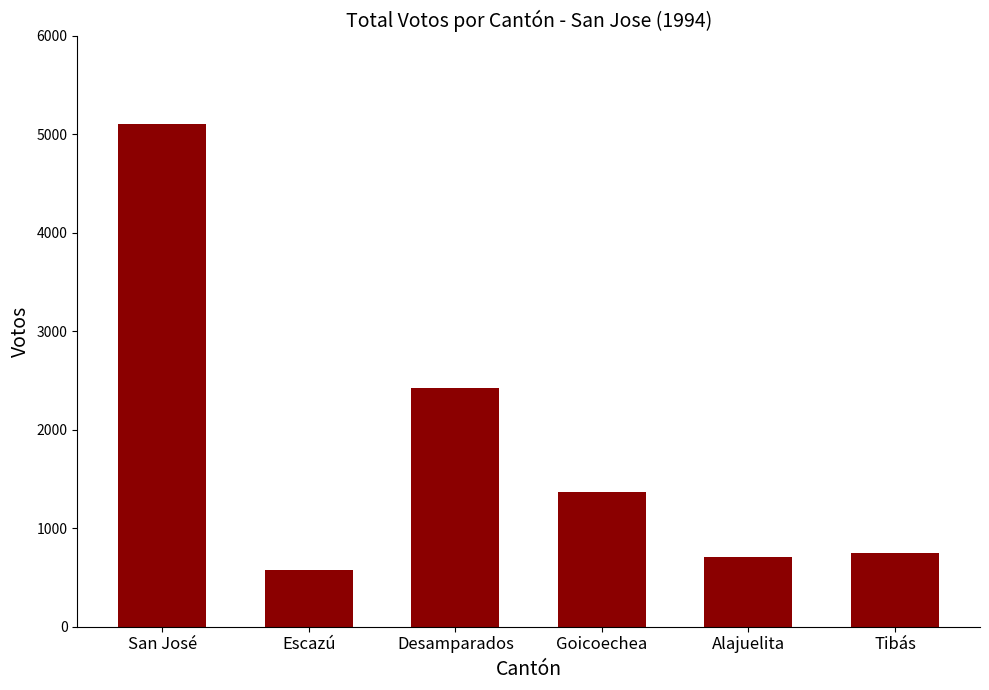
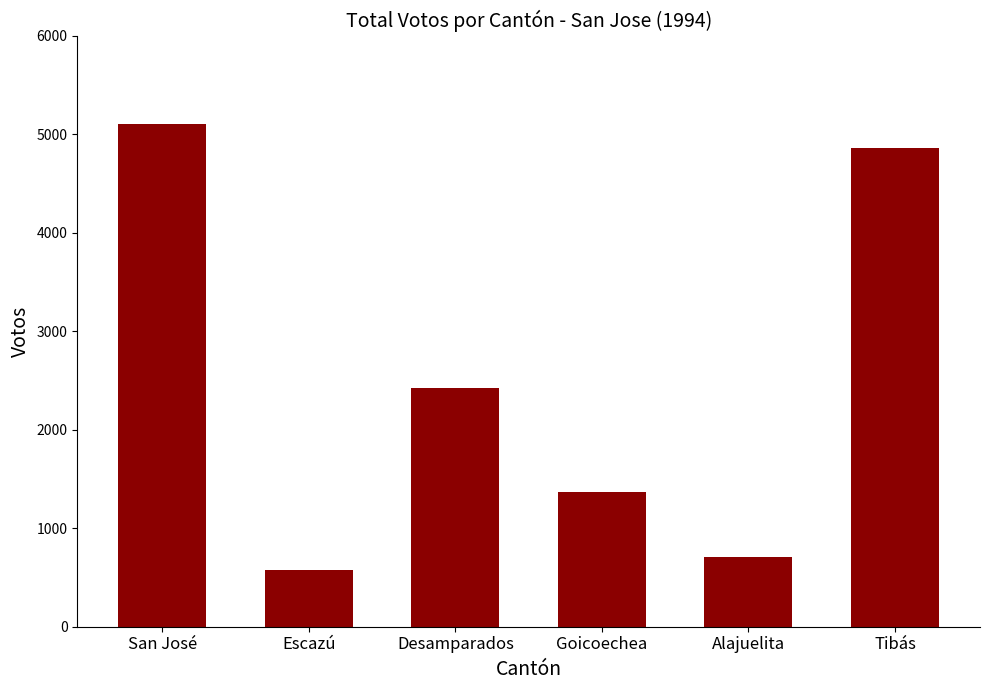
  {
    "San José": 5100,
    "Escazú": 600,
    "Desamparados": 2400,
    "Goicoechea": 1400,
    "Alajuelita": 700,
-   "Tibás": 700
+   "Tibás": 4900
  }
